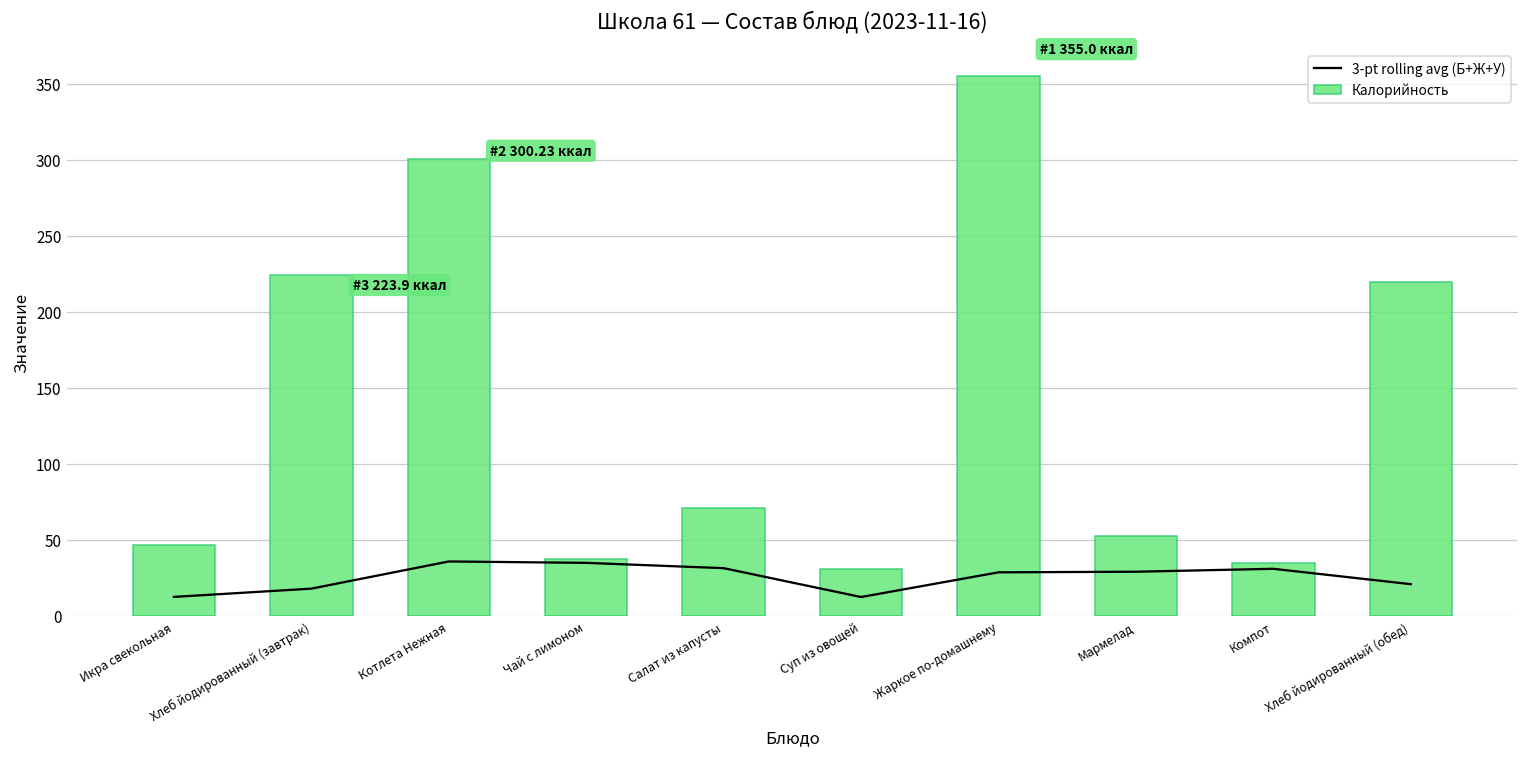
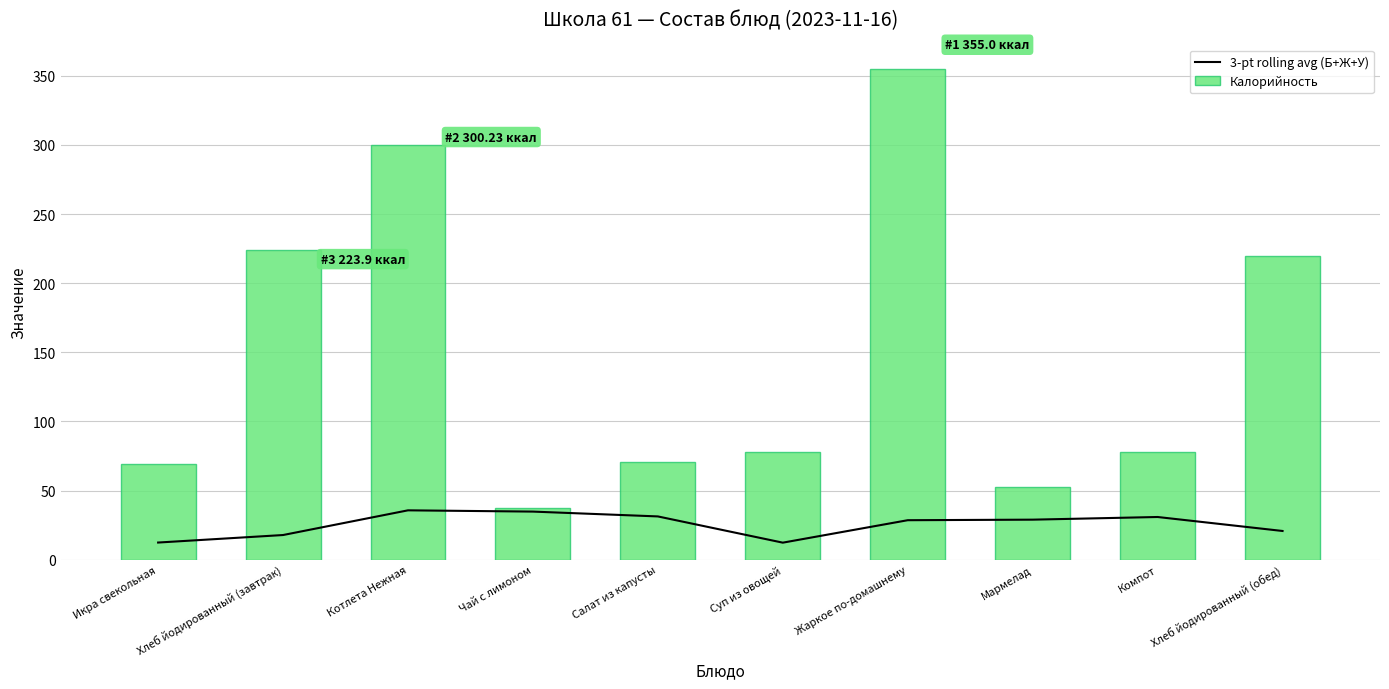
  {
    "Калорийность": {
-     "Икра свекольная": 47,
+     "Икра свекольная": 69,
      "Хлеб йодированный (завтрак)": 224,
      "Котлета Нежная": 300,
      "Чай с лимоном": 37,
      "Салат из капусты": 71,
-     "Суп из овощей": 31,
+     "Суп из овощей": 78,
      "Жаркое по-домашнему": 355,
      "Мармелад": 53,
-     "Компот": 35,
+     "Компот": 78,
      "Хлеб йодированный (обед)": 220
    },
    "3-pt rolling avg (Б+Ж+У)": {
      "Икра свекольная": 12,
      "Хлеб йодированный (завтрак)": 18,
      "Котлета Нежная": 36,
      "Чай с лимоном": 35,
      "Салат из капусты": 31,
      "Суп из овощей": 12,
      "Жаркое по-домашнему": 29,
      "Мармелад": 29,
      "Компот": 31,
      "Хлеб йодированный (обед)": 21
    }
  }
